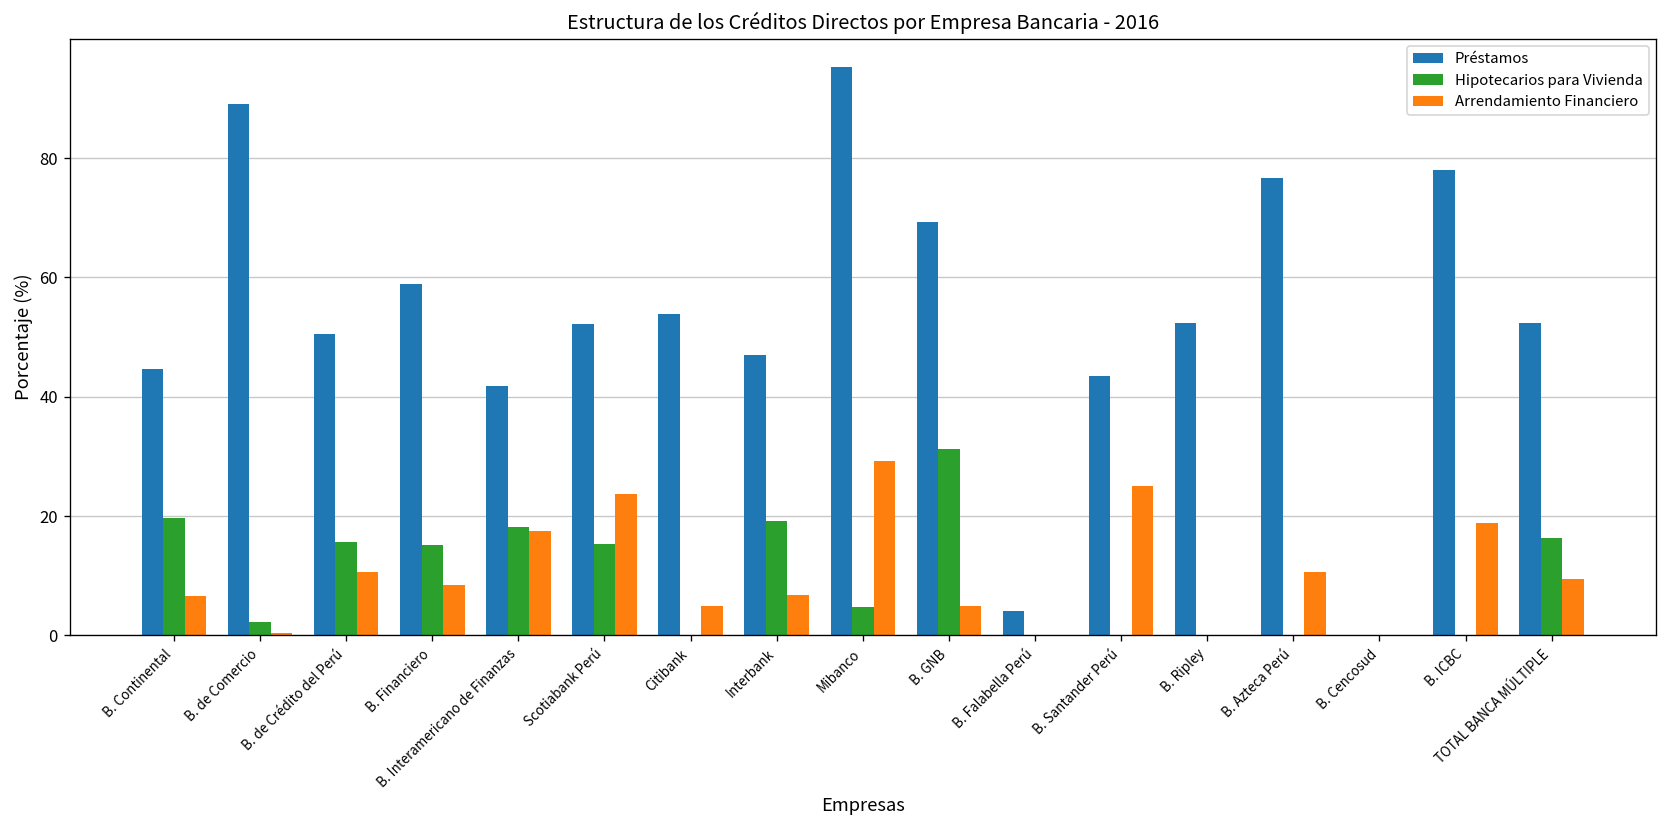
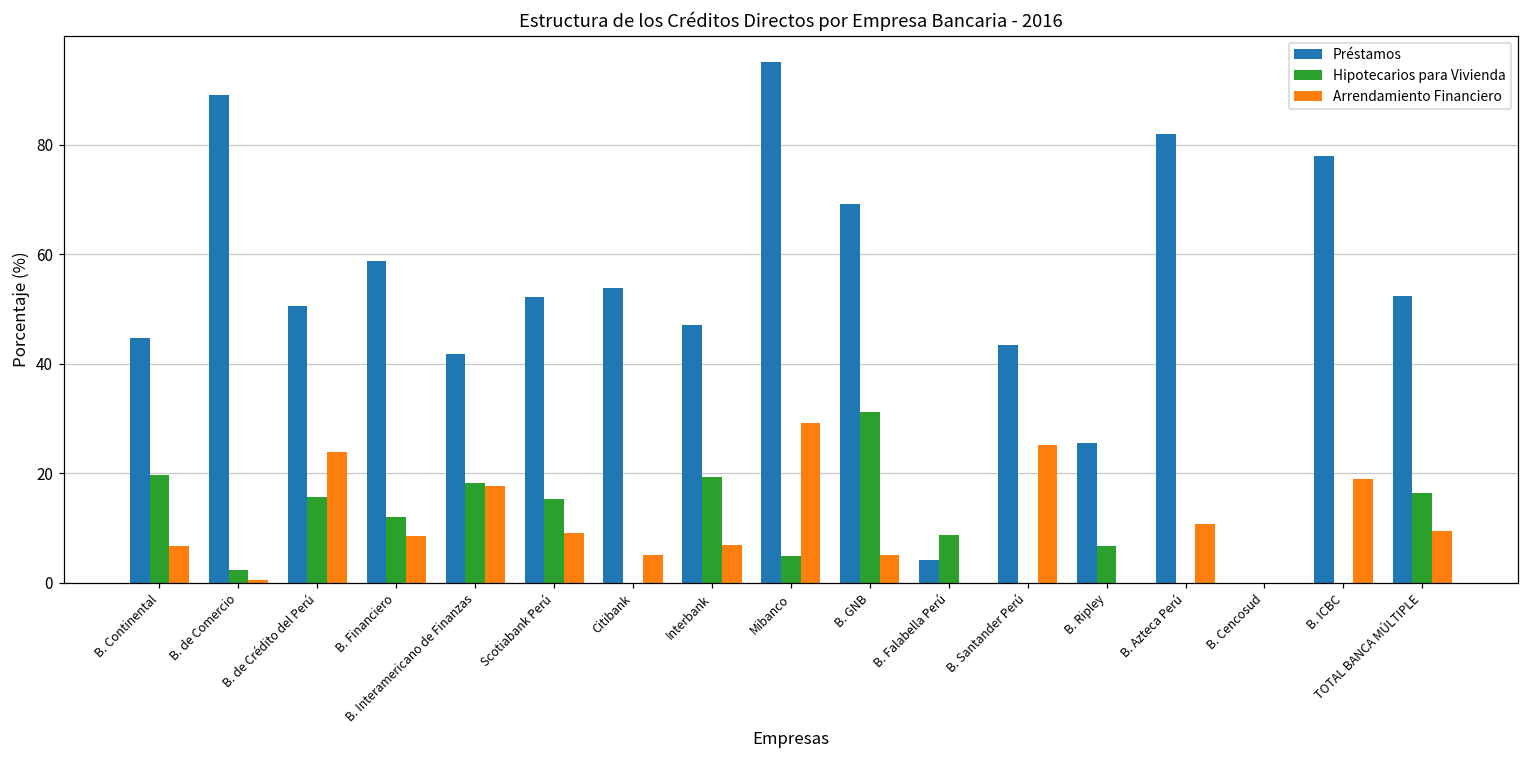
  {
    "Préstamos": {
      "B. Continental": 45,
      "B. de Comercio": 89,
      "B. de Crédito del Perú": 51,
      "B. Financiero": 59,
      "B. Interamericano de Finanzas": 42,
      "Scotiabank Perú": 52,
      "Citibank": 54,
      "Interbank": 47,
      "Mibanco": 95,
      "B. GNB": 69,
      "B. Falabella Perú": 4,
      "B. Santander Perú": 43,
-     "B. Ripley": 52,
-     "B. Azteca Perú": 77,
+     "B. Ripley": 25,
+     "B. Azteca Perú": 82,
      "B. Cencosud": 0,
      "B. ICBC": 78,
      "TOTAL BANCA MÚLTIPLE": 52
    },
    "Hipotecarios para Vivienda": {
      "B. Continental": 20,
      "B. de Comercio": 2,
      "B. de Crédito del Perú": 16,
-     "B. Financiero": 15,
+     "B. Financiero": 12,
      "B. Interamericano de Finanzas": 18,
      "Scotiabank Perú": 15,
      "Citibank": 0,
      "Interbank": 19,
      "Mibanco": 5,
      "B. GNB": 31,
-     "B. Falabella Perú": 0,
+     "B. Falabella Perú": 9,
      "B. Santander Perú": 0,
-     "B. Ripley": 0,
+     "B. Ripley": 7,
      "B. Azteca Perú": 0,
      "B. Cencosud": 0,
      "B. ICBC": 0,
      "TOTAL BANCA MÚLTIPLE": 16
    },
    "Arrendamiento Financiero": {
      "B. Continental": 7,
-     "B. de Crédito del Perú": 11,
+     "B. de Crédito del Perú": 24,
      "B. Financiero": 9,
      "B. Interamericano de Finanzas": 18,
-     "Scotiabank Perú": 24,
+     "Scotiabank Perú": 9,
      "Citibank": 5,
      "Interbank": 7,
      "Mibanco": 29,
      "B. GNB": 5,
      "B. Falabella Perú": 0,
      "B. Santander Perú": 25,
      "B. Ripley": 0,
      "B. Azteca Perú": 11,
      "B. Cencosud": 0,
      "B. ICBC": 19,
      "TOTAL BANCA MÚLTIPLE": 9
    }
  }
